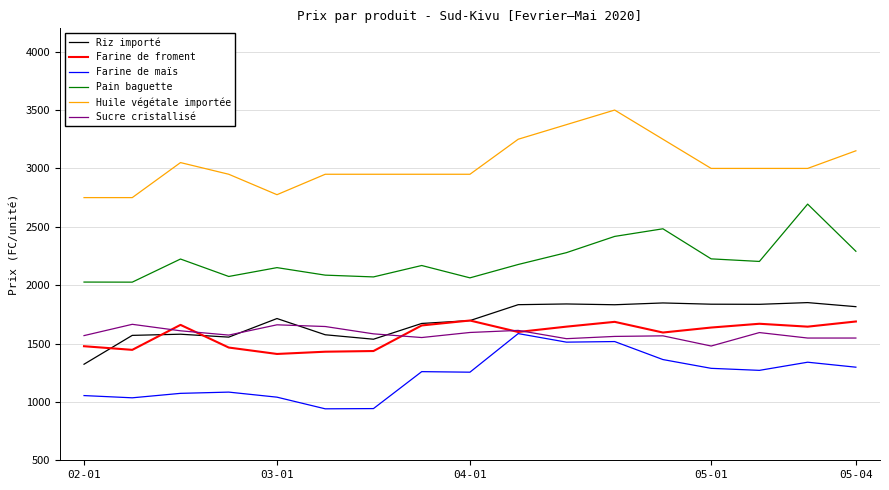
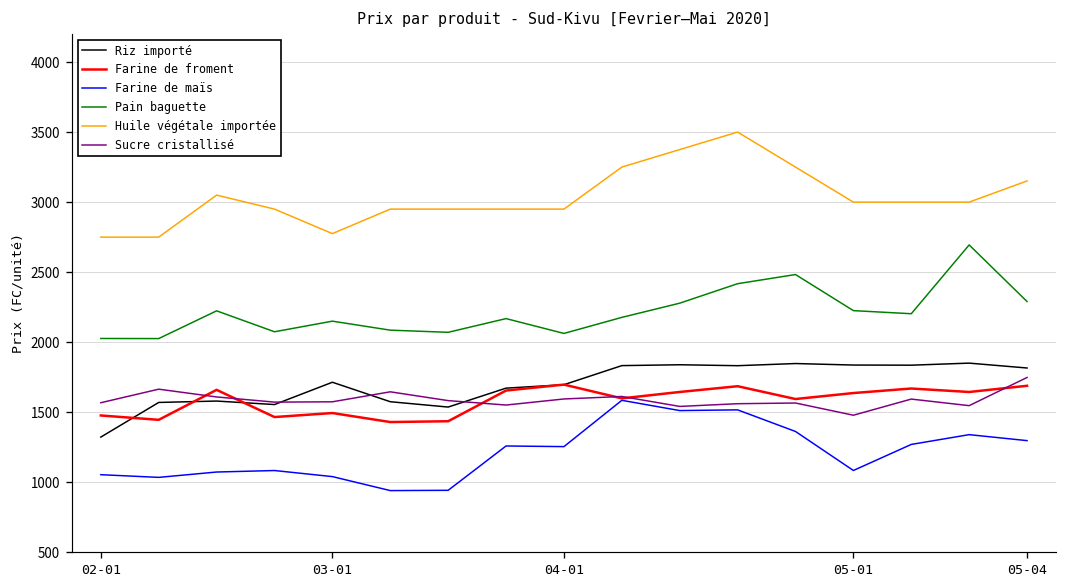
  {
    "Riz importé": {
      "02-01": 1320,
      "03-01": 1710,
      "05-01": 1840,
      "05-04": 1820
    },
    "Farine de froment": {
      "02-01": 1480,
-     "03-01": 1410,
+     "03-01": 1490,
      "05-01": 1640,
      "05-04": 1690
    },
    "Farine de maïs": {
      "02-01": 1050,
      "03-01": 1040,
      "04-01": 1250,
-     "05-01": 1290,
+     "05-01": 1080,
      "05-04": 1300
    },
    "Pain baguette": {
      "02-01": 2030,
      "03-01": 2150,
      "04-01": 2060,
      "05-01": 2230,
      "05-04": 2290
    },
    "Huile végétale importée": {
      "02-01": 2750,
      "03-01": 2780,
      "04-01": 2950,
      "05-01": 3000,
      "05-04": 3150
    },
    "Sucre cristallisé": {
      "02-01": 1570,
-     "03-01": 1660,
+     "03-01": 1570,
      "04-01": 1590,
      "05-01": 1480,
-     "05-04": 1550
+     "05-04": 1750
    }
  }
